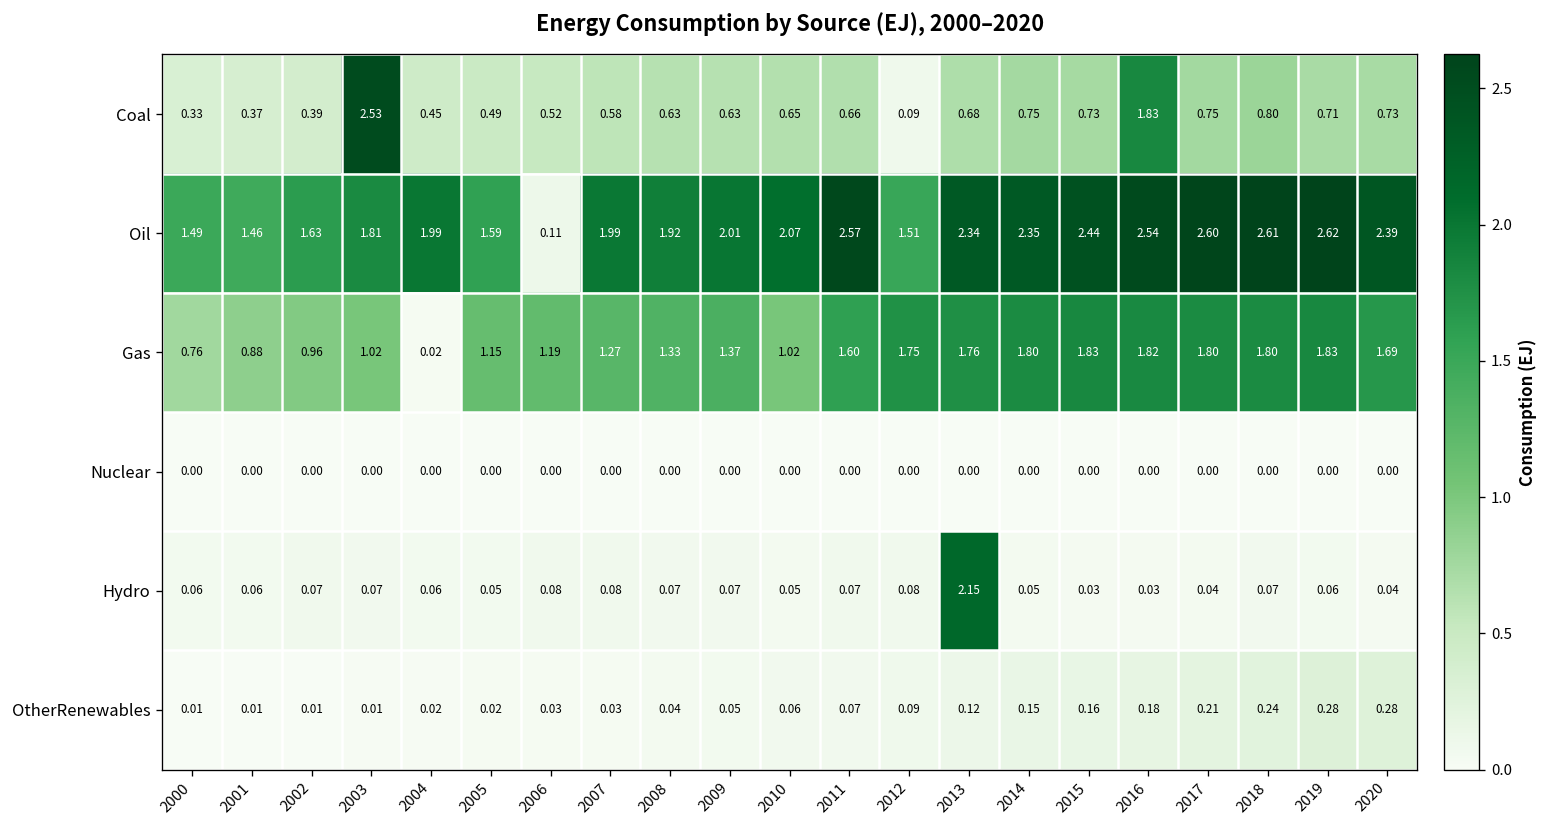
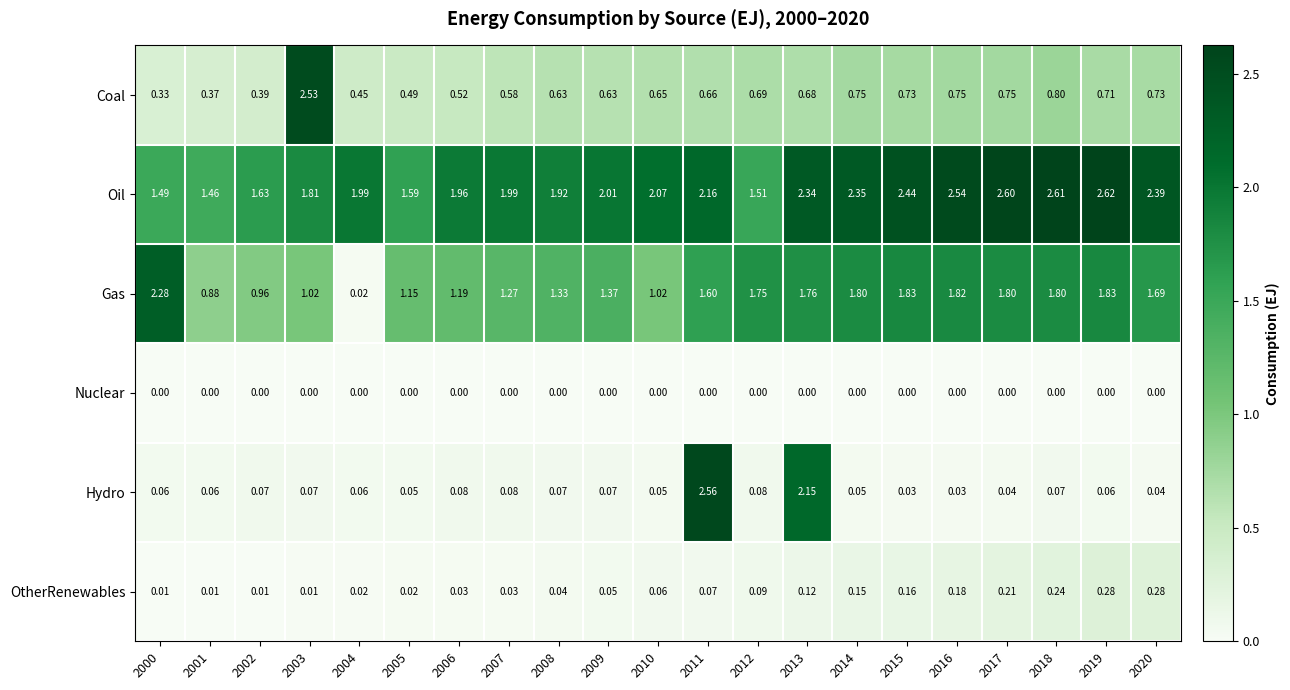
  {
    "Coal": {
      "2000": 0.33,
      "2001": 0.37,
      "2002": 0.39,
      "2003": 2.53,
      "2004": 0.45,
      "2005": 0.49,
      "2006": 0.52,
      "2007": 0.58,
      "2008": 0.63,
      "2009": 0.63,
      "2010": 0.65,
      "2011": 0.66,
-     "2012": 0.09,
+     "2012": 0.69,
      "2013": 0.68,
      "2014": 0.75,
      "2015": 0.73,
-     "2016": 1.83,
+     "2016": 0.75,
      "2017": 0.75,
      "2018": 0.80,
      "2019": 0.71,
      "2020": 0.73
    },
    "Oil": {
      "2000": 1.49,
      "2001": 1.46,
      "2002": 1.63,
      "2003": 1.81,
      "2004": 1.99,
      "2005": 1.59,
-     "2006": 0.11,
+     "2006": 1.96,
      "2007": 1.99,
      "2008": 1.92,
      "2009": 2.01,
      "2010": 2.07,
-     "2011": 2.57,
+     "2011": 2.16,
      "2012": 1.51,
      "2013": 2.34,
      "2014": 2.35,
      "2015": 2.44,
      "2016": 2.54,
      "2017": 2.60,
      "2018": 2.61,
      "2019": 2.62,
      "2020": 2.39
    },
    "Gas": {
-     "2000": 0.76,
+     "2000": 2.28,
      "2001": 0.88,
      "2002": 0.96,
      "2003": 1.02,
      "2004": 0.02,
      "2005": 1.15,
      "2006": 1.19,
      "2007": 1.27,
      "2008": 1.33,
      "2009": 1.37,
      "2010": 1.02,
      "2011": 1.60,
      "2012": 1.75,
      "2013": 1.76,
      "2014": 1.80,
      "2015": 1.83,
      "2016": 1.82,
      "2017": 1.80,
      "2018": 1.80,
      "2019": 1.83,
      "2020": 1.69
    },
    "Nuclear": {
      "2000": 0.00,
      "2001": 0.00,
      "2002": 0.00,
      "2003": 0.00,
      "2004": 0.00,
      "2005": 0.00,
      "2006": 0.00,
      "2007": 0.00,
      "2008": 0.00,
      "2009": 0.00,
      "2010": 0.00,
      "2011": 0.00,
      "2012": 0.00,
      "2013": 0.00,
      "2014": 0.00,
      "2015": 0.00,
      "2016": 0.00,
      "2017": 0.00,
      "2018": 0.00,
      "2019": 0.00,
      "2020": 0.00
    },
    "Hydro": {
      "2000": 0.06,
      "2001": 0.06,
      "2002": 0.07,
      "2003": 0.07,
      "2004": 0.06,
      "2005": 0.05,
      "2006": 0.08,
      "2007": 0.08,
      "2008": 0.07,
      "2009": 0.07,
      "2010": 0.05,
-     "2011": 0.07,
+     "2011": 2.56,
      "2012": 0.08,
      "2013": 2.15,
      "2014": 0.05,
      "2015": 0.03,
      "2016": 0.03,
      "2017": 0.04,
      "2018": 0.07,
      "2019": 0.06,
      "2020": 0.04
    },
    "OtherRenewables": {
      "2000": 0.01,
      "2001": 0.01,
      "2002": 0.01,
      "2003": 0.01,
      "2004": 0.02,
      "2005": 0.02,
      "2006": 0.03,
      "2007": 0.03,
      "2008": 0.04,
      "2009": 0.05,
      "2010": 0.06,
      "2011": 0.07,
      "2012": 0.09,
      "2013": 0.12,
      "2014": 0.15,
      "2015": 0.16,
      "2016": 0.18,
      "2017": 0.21,
      "2018": 0.24,
      "2019": 0.28,
      "2020": 0.28
    }
  }
